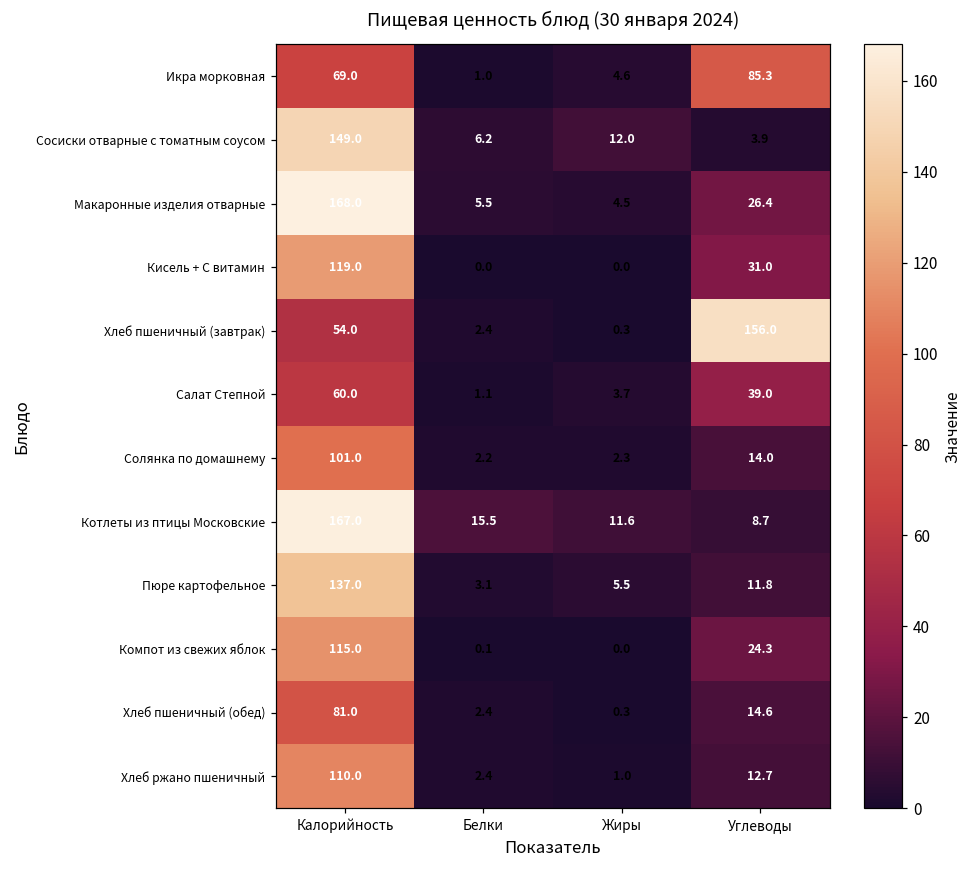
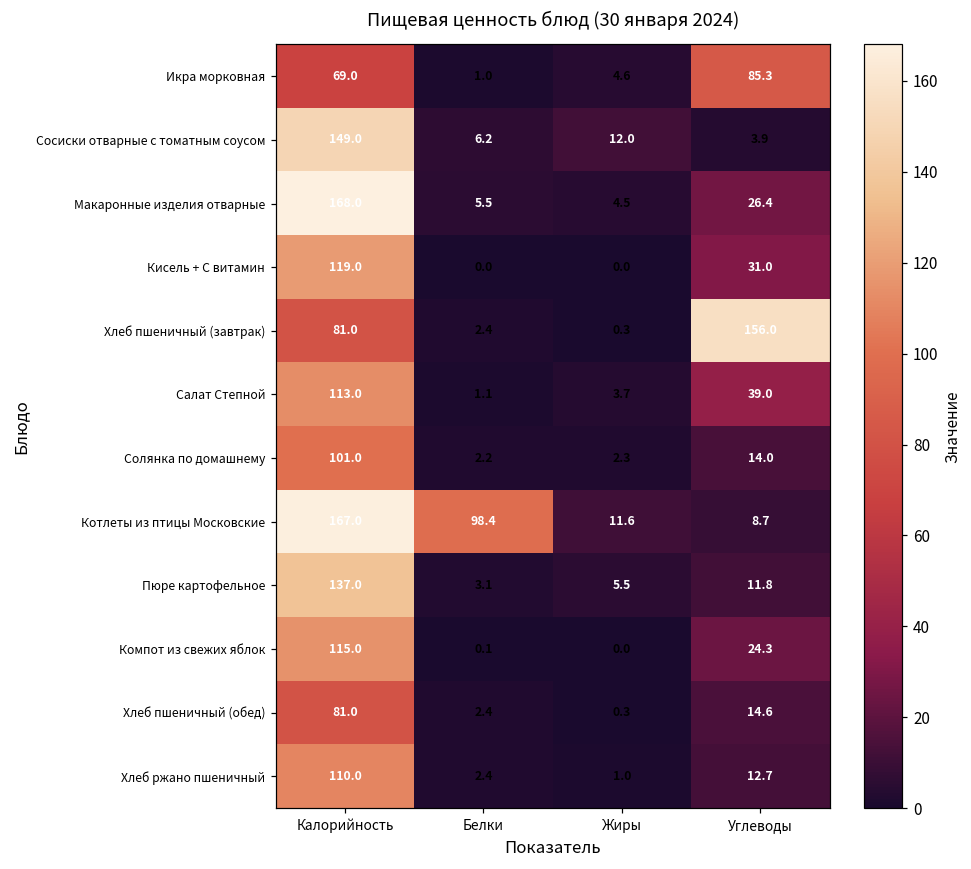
  {
    "Икра морковная": {
      "Калорийность": 69.0,
      "Жиры": 4.6,
      "Углеводы": 85.3
    },
    "Сосиски отварные с томатным соусом": {
      "Калорийность": 149.0,
      "Белки": 6.2,
      "Жиры": 12.0,
      "Углеводы": 3.9
    },
    "Макаронные изделия отварные": {
      "Белки": 5.5,
      "Жиры": 4.5,
      "Углеводы": 26.4
    },
    "Кисель + С витамин": {
      "Калорийность": 119.0,
      "Углеводы": 31.0
    },
    "Хлеб пшеничный (завтрак)": {
-     "Калорийность": 54.0,
+     "Калорийность": 81.0,
      "Углеводы": 156.0
    },
    "Салат Степной": {
-     "Калорийность": 60.0,
+     "Калорийность": 113.0,
      "Жиры": 3.7,
      "Углеводы": 39.0
    },
    "Солянка по домашнему": {
      "Калорийность": 101.0,
      "Углеводы": 14.0
    },
    "Котлеты из птицы Московские": {
-     "Белки": 15.5,
+     "Белки": 98.4,
      "Жиры": 11.6,
      "Углеводы": 8.7
    },
    "Пюре картофельное": {
      "Калорийность": 137.0,
      "Белки": 3.1,
      "Жиры": 5.5,
      "Углеводы": 11.8
    },
    "Компот из свежих яблок": {
      "Калорийность": 115.0,
      "Углеводы": 24.3
    },
    "Хлеб пшеничный (обед)": {
      "Калорийность": 81.0,
      "Углеводы": 14.6
    },
    "Хлеб ржано пшеничный": {
      "Калорийность": 110.0,
      "Углеводы": 12.7
    }
  }
